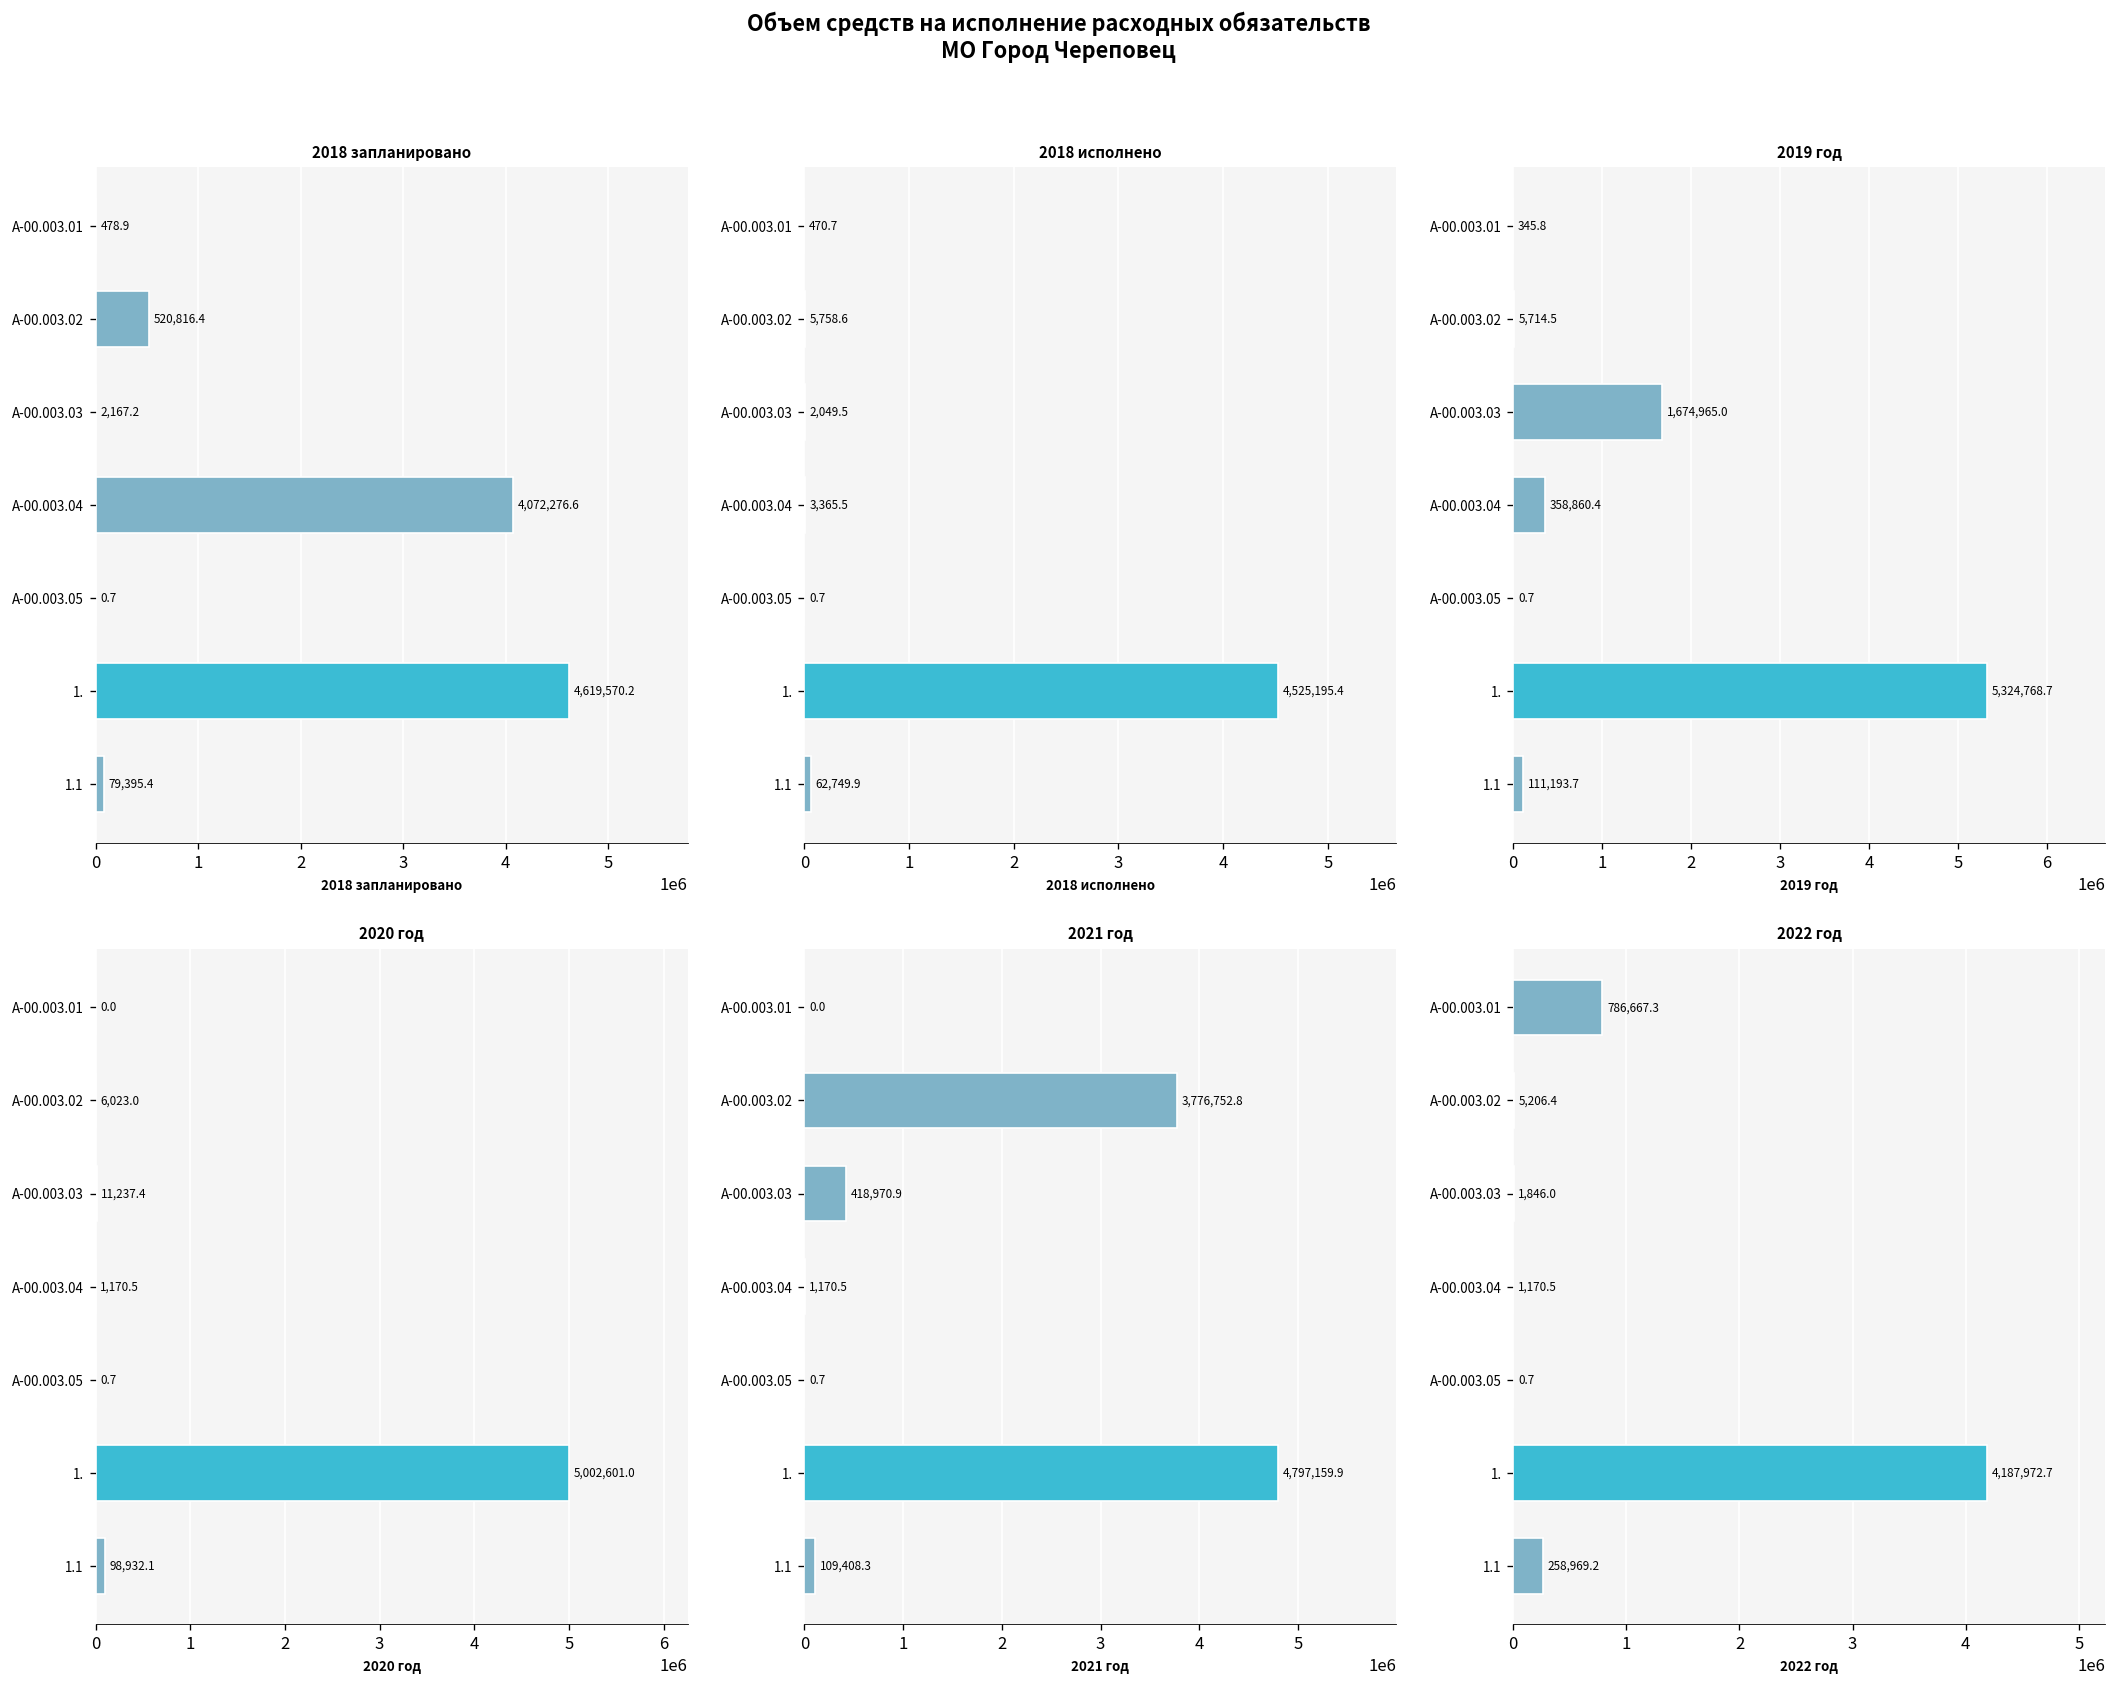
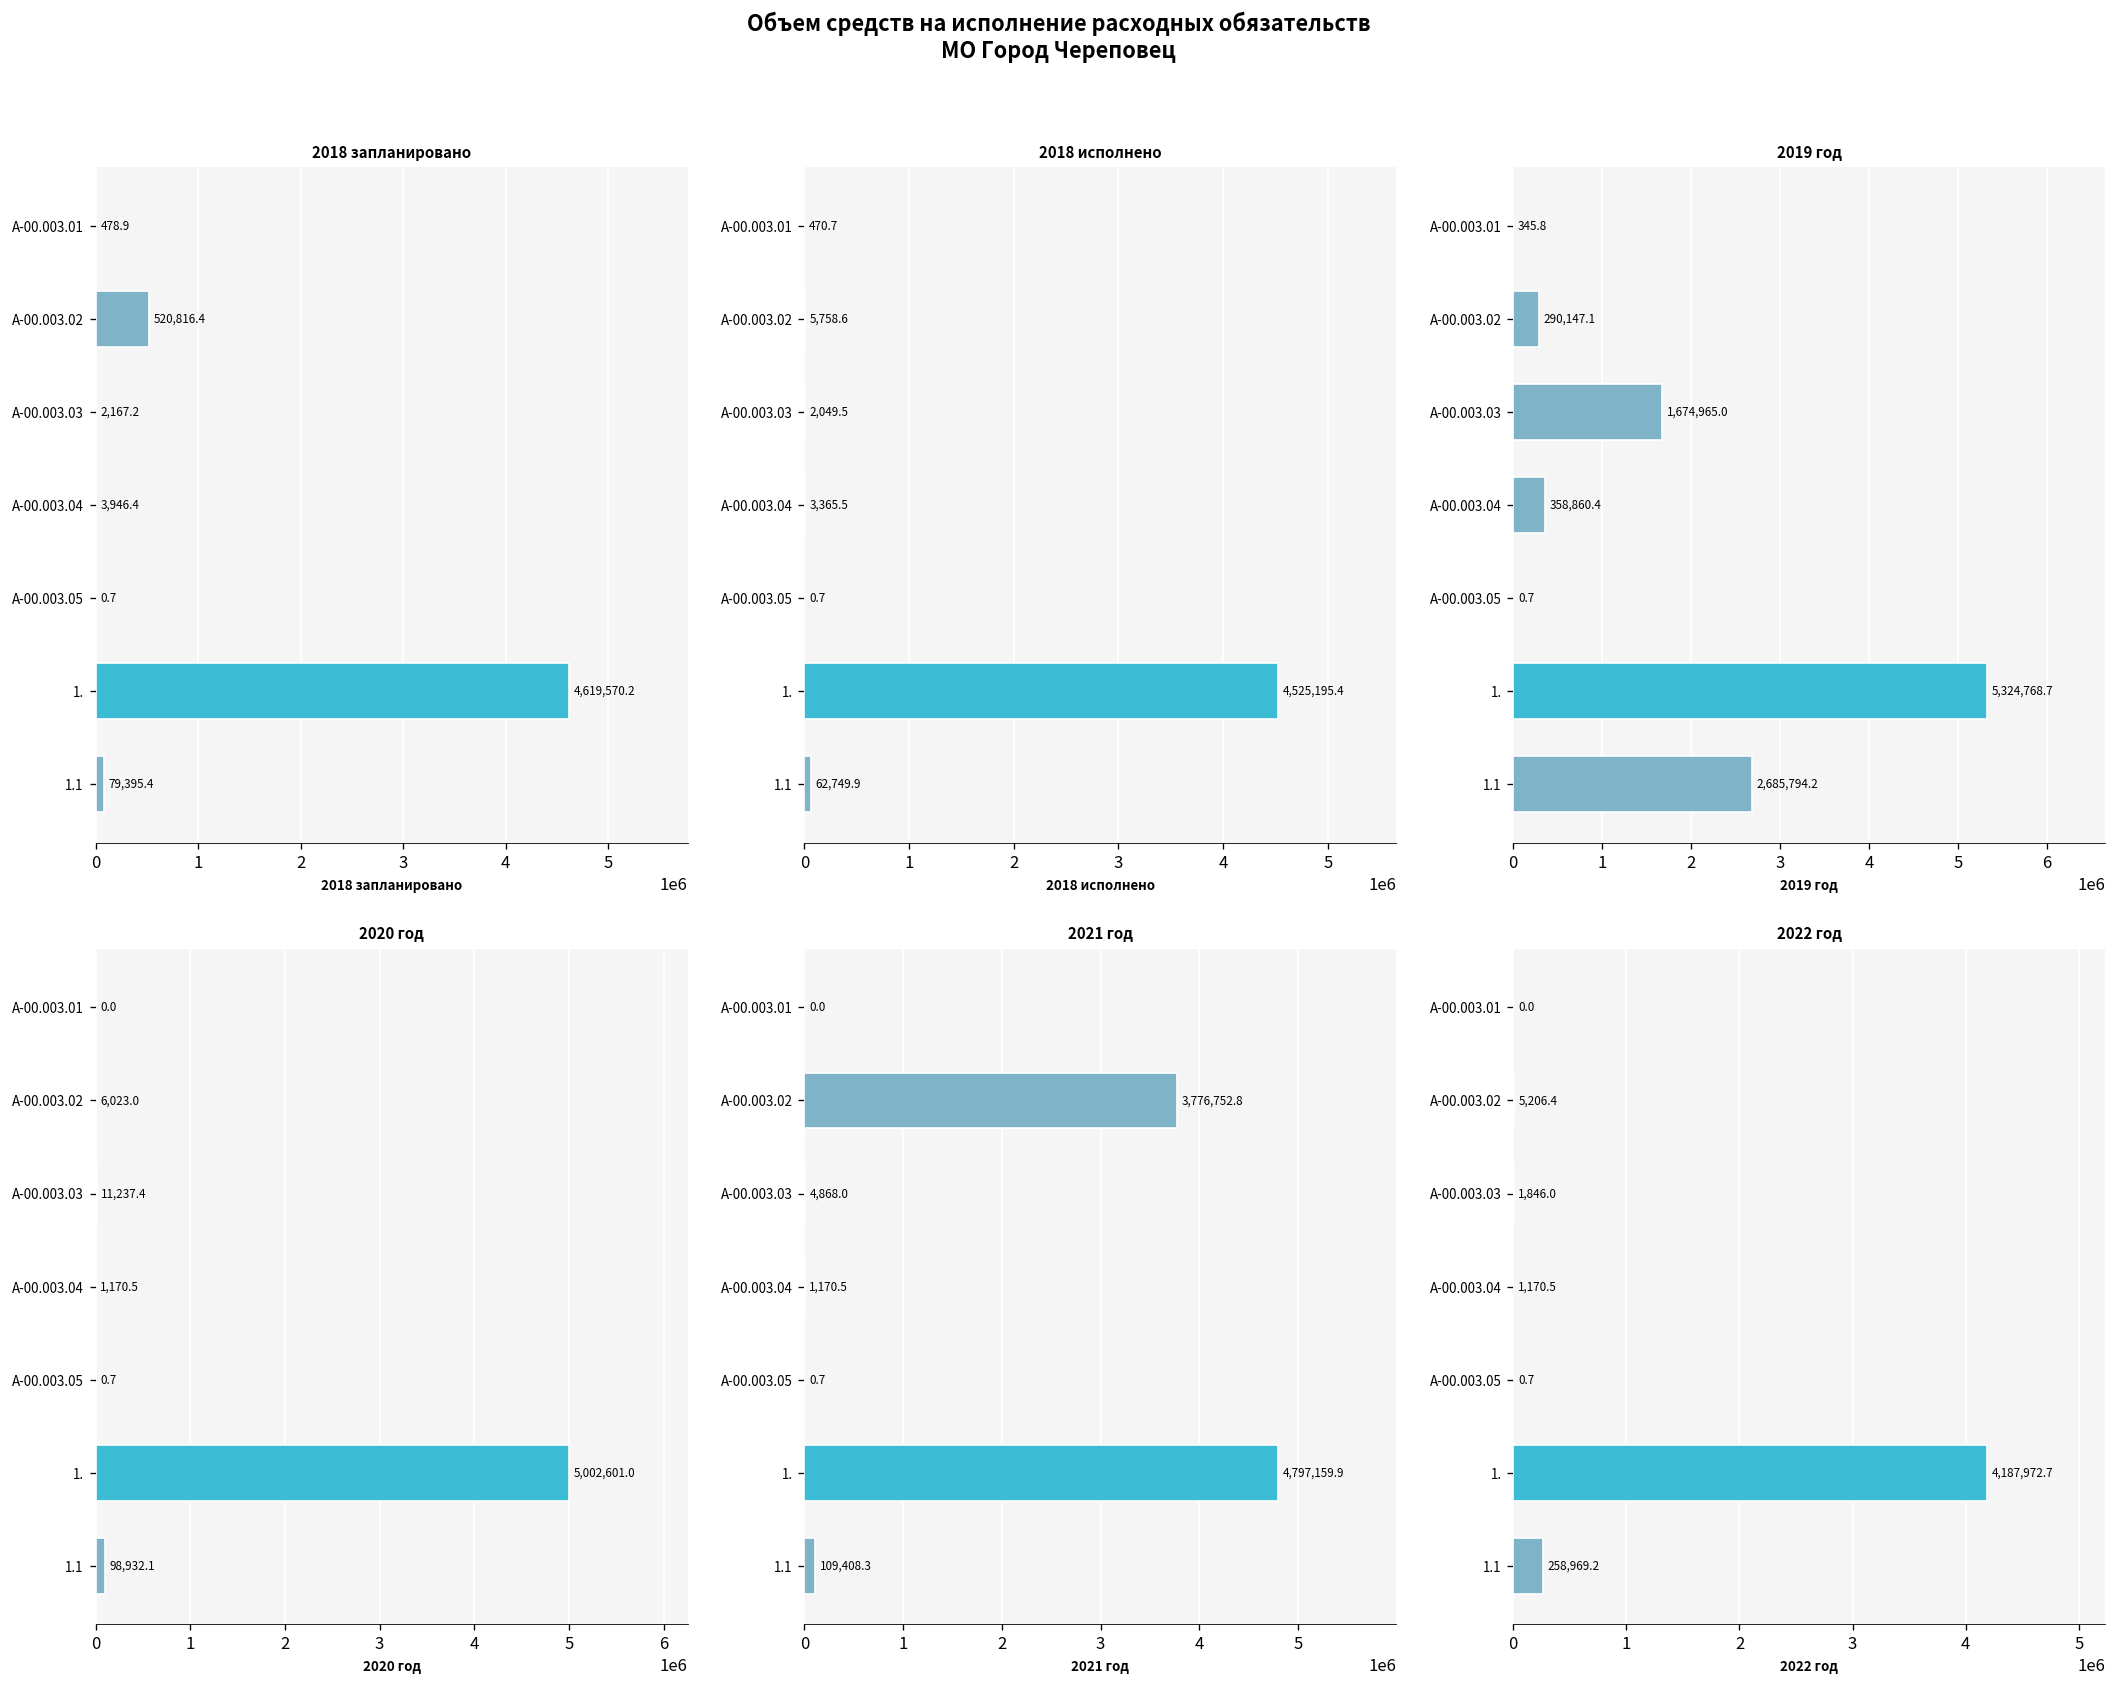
  {
    "2018 запланировано": {
      "A-00.003.01": "478.9",
      "A-00.003.02": "520,816.4",
      "A-00.003.03": "2,167.2",
-     "A-00.003.04": "4,072,276.6",
+     "A-00.003.04": "3,946.4",
      "A-00.003.05": "0.7",
      "1.": "4,619,570.2",
      "1.1": "79,395.4"
    },
    "2018 исполнено": {
      "A-00.003.01": "470.7",
      "A-00.003.02": "5,758.6",
      "A-00.003.03": "2,049.5",
      "A-00.003.04": "3,365.5",
      "A-00.003.05": "0.7",
      "1.": "4,525,195.4",
      "1.1": "62,749.9"
    },
    "2019 год": {
      "A-00.003.01": "345.8",
-     "A-00.003.02": "5,714.5",
+     "A-00.003.02": "290,147.1",
      "A-00.003.03": "1,674,965.0",
      "A-00.003.04": "358,860.4",
      "A-00.003.05": "0.7",
      "1.": "5,324,768.7",
-     "1.1": "111,193.7"
+     "1.1": "2,685,794.2"
    },
    "2020 год": {
      "A-00.003.01": "0.0",
      "A-00.003.02": "6,023.0",
      "A-00.003.03": "11,237.4",
      "A-00.003.04": "1,170.5",
      "A-00.003.05": "0.7",
      "1.": "5,002,601.0",
      "1.1": "98,932.1"
    },
    "2021 год": {
      "A-00.003.01": "0.0",
      "A-00.003.02": "3,776,752.8",
-     "A-00.003.03": "418,970.9",
+     "A-00.003.03": "4,868.0",
      "A-00.003.04": "1,170.5",
      "A-00.003.05": "0.7",
      "1.": "4,797,159.9",
      "1.1": "109,408.3"
    },
    "2022 год": {
-     "A-00.003.01": "786,667.3",
+     "A-00.003.01": "0.0",
      "A-00.003.02": "5,206.4",
      "A-00.003.03": "1,846.0",
      "A-00.003.04": "1,170.5",
      "A-00.003.05": "0.7",
      "1.": "4,187,972.7",
      "1.1": "258,969.2"
    }
  }
